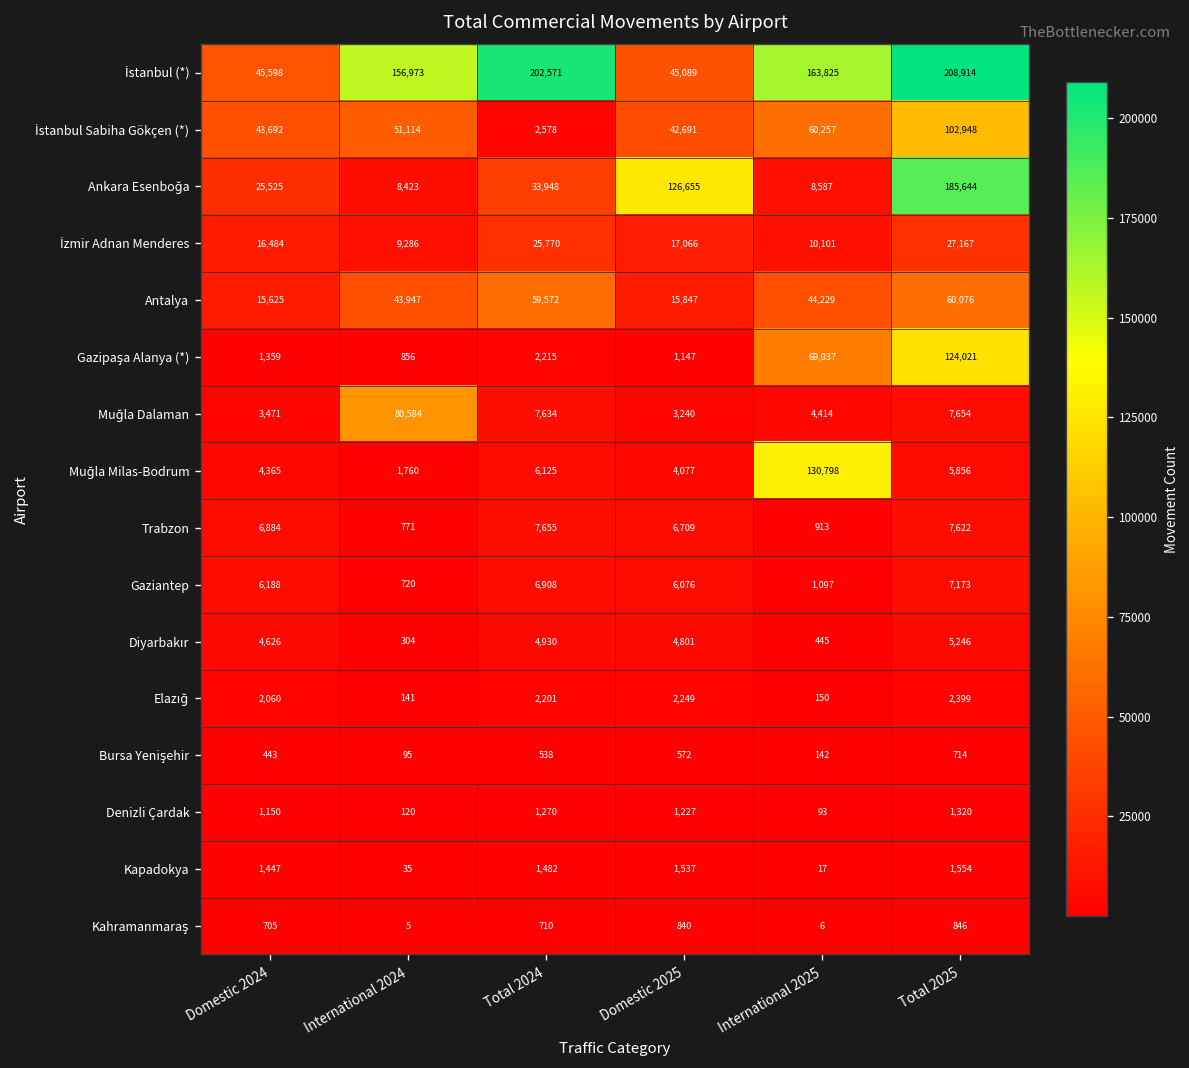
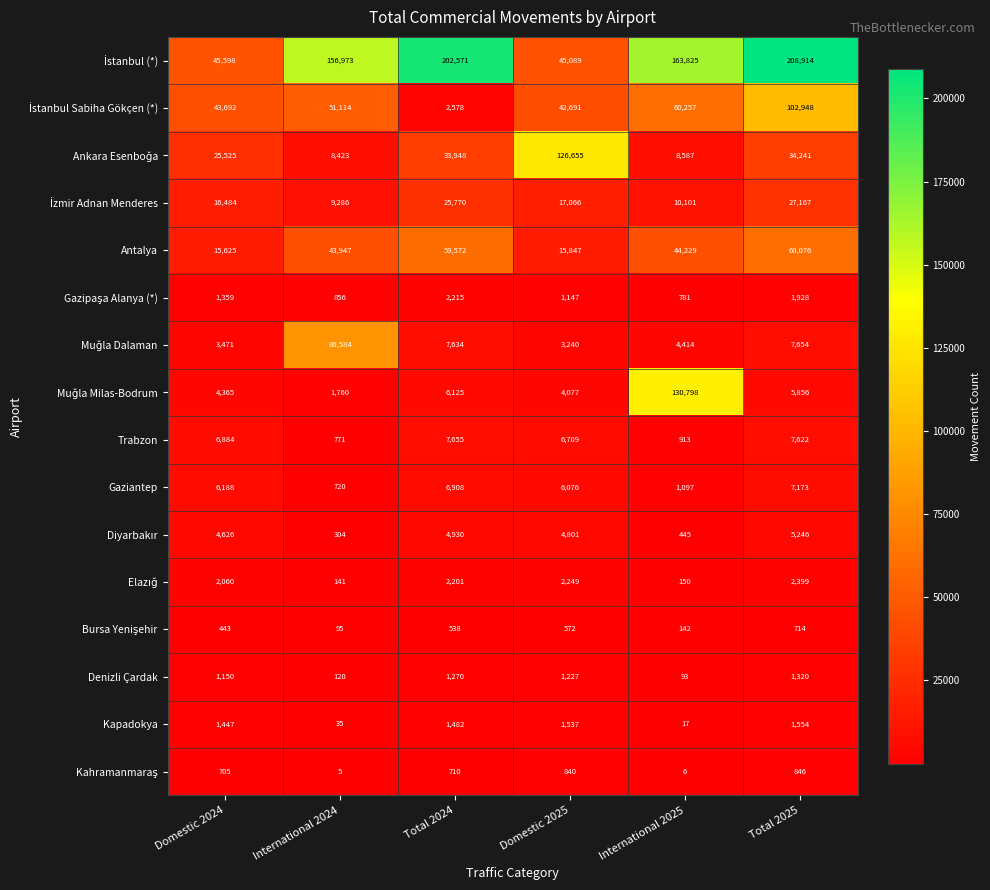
  {
    "İstanbul (*)": {
      "Domestic 2024": "45,598",
      "International 2024": "156,973",
      "Total 2024": "202,571",
      "Domestic 2025": "45,089",
      "International 2025": "163,825",
      "Total 2025": "208,914"
    },
    "İstanbul Sabiha Gökçen (*)": {
      "Domestic 2024": "43,692",
      "International 2024": "51,114",
      "Total 2024": "2,578",
      "Domestic 2025": "42,691",
      "International 2025": "60,257",
      "Total 2025": "102,948"
    },
    "Ankara Esenboğa": {
      "Domestic 2024": "25,525",
      "International 2024": "8,423",
      "Total 2024": "33,948",
      "Domestic 2025": "126,655",
      "International 2025": "8,587",
-     "Total 2025": "185,644"
+     "Total 2025": "34,241"
    },
    "İzmir Adnan Menderes": {
      "Domestic 2024": "16,484",
      "International 2024": "9,286",
      "Total 2024": "25,770",
      "Domestic 2025": "17,066",
      "International 2025": "10,101",
      "Total 2025": "27,167"
    },
    "Antalya": {
      "Domestic 2024": "15,625",
      "International 2024": "43,947",
      "Total 2024": "59,572",
      "Domestic 2025": "15,847",
      "International 2025": "44,229",
      "Total 2025": "60,076"
    },
    "Gazipaşa Alanya (*)": {
      "Domestic 2024": "1,359",
      "International 2024": "856",
      "Total 2024": "2,215",
      "Domestic 2025": "1,147",
-     "International 2025": "69,037",
-     "Total 2025": "124,021"
+     "International 2025": "781",
+     "Total 2025": "1,928"
    },
    "Muğla Dalaman": {
      "Domestic 2024": "3,471",
      "International 2024": "80,584",
      "Total 2024": "7,634",
      "Domestic 2025": "3,240",
      "International 2025": "4,414",
      "Total 2025": "7,654"
    },
    "Muğla Milas-Bodrum": {
      "Domestic 2024": "4,365",
      "International 2024": "1,760",
      "Total 2024": "6,125",
      "Domestic 2025": "4,077",
      "International 2025": "130,798",
      "Total 2025": "5,856"
    },
    "Trabzon": {
      "Domestic 2024": "6,884",
      "International 2024": "771",
      "Total 2024": "7,655",
      "Domestic 2025": "6,709",
      "International 2025": "913",
      "Total 2025": "7,622"
    },
    "Gaziantep": {
      "Domestic 2024": "6,188",
      "International 2024": "720",
      "Total 2024": "6,908",
      "Domestic 2025": "6,076",
      "International 2025": "1,097",
      "Total 2025": "7,173"
    },
    "Diyarbakır": {
      "Domestic 2024": "4,626",
      "International 2024": "304",
      "Total 2024": "4,930",
      "Domestic 2025": "4,801",
      "International 2025": "445",
      "Total 2025": "5,246"
    },
    "Elazığ": {
      "Domestic 2024": "2,060",
      "International 2024": "141",
      "Total 2024": "2,201",
      "Domestic 2025": "2,249",
      "International 2025": "150",
      "Total 2025": "2,399"
    },
    "Bursa Yenişehir": {
      "Domestic 2024": "443",
      "International 2024": "95",
      "Total 2024": "538",
      "Domestic 2025": "572",
      "International 2025": "142",
      "Total 2025": "714"
    },
    "Denizli Çardak": {
      "Domestic 2024": "1,150",
      "International 2024": "120",
      "Total 2024": "1,270",
      "Domestic 2025": "1,227",
      "International 2025": "93",
      "Total 2025": "1,320"
    },
    "Kapadokya": {
      "Domestic 2024": "1,447",
      "International 2024": "35",
      "Total 2024": "1,482",
      "Domestic 2025": "1,537",
      "International 2025": "17",
      "Total 2025": "1,554"
    },
    "Kahramanmaraş": {
      "Domestic 2024": "705",
      "International 2024": "5",
      "Total 2024": "710",
      "Domestic 2025": "840",
      "International 2025": "6",
      "Total 2025": "846"
    }
  }
